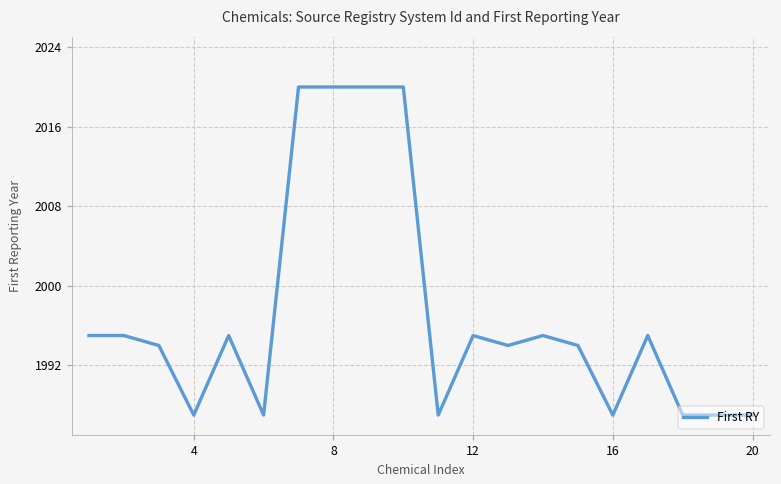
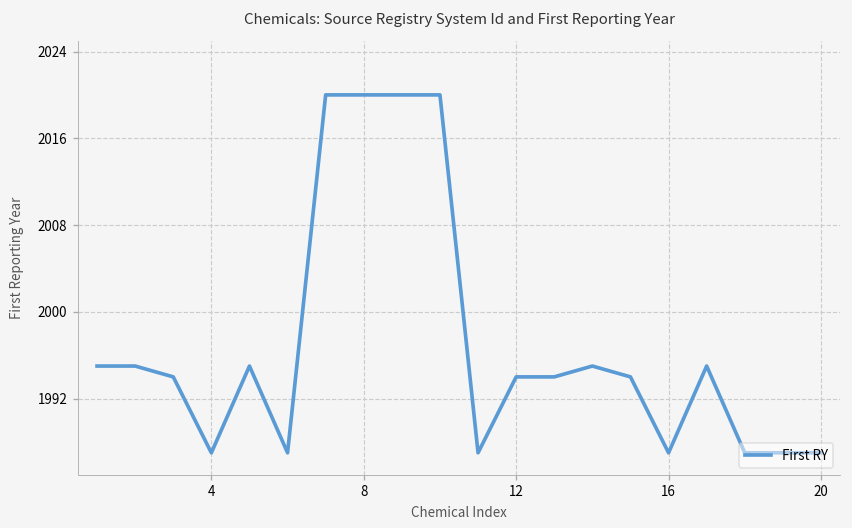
  {
    "4": 1987,
    "8": 2020,
-   "12": 1995,
+   "12": 1994,
    "16": 1987
  }
